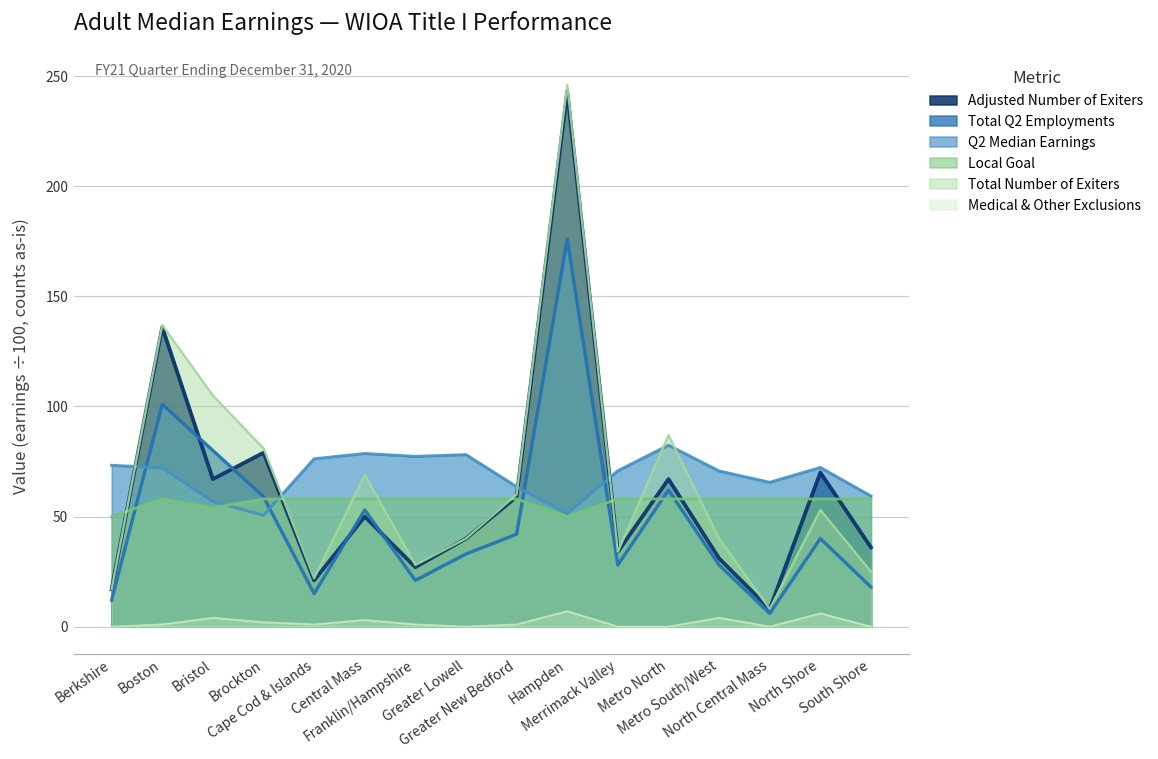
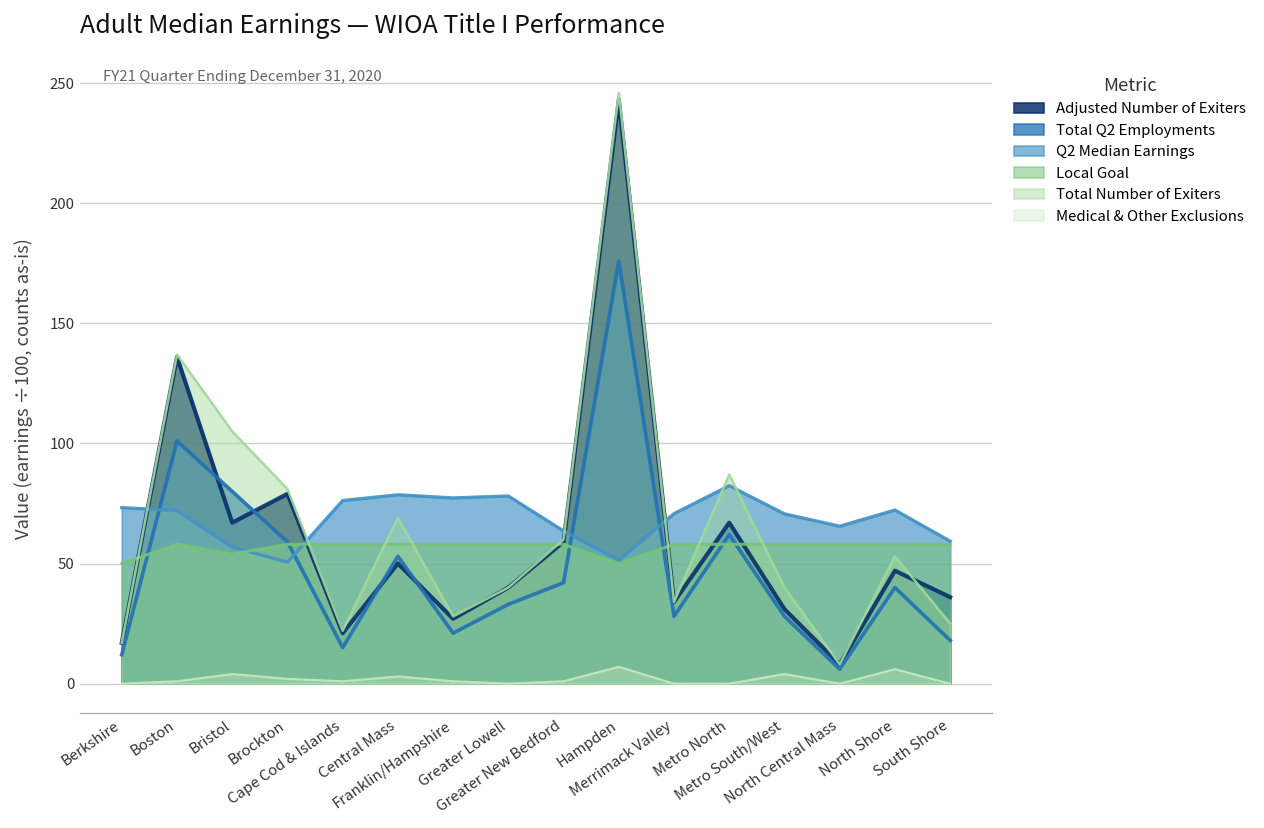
  {
    "Adjusted Number of Exiters": {
      "Bristol": 67,
      "Brockton": 79,
      "Central Mass": 50,
      "Hampden": 243,
      "Metro North": 67,
      "Metro South/West": 31,
-     "North Shore": 70,
+     "North Shore": 47,
      "South Shore": 36
    },
    "Local Goal": {
      "Berkshire": 50,
      "Boston": 58,
      "Bristol": 54,
      "Cape Cod & Islands": 58,
      "Central Mass": 58,
      "Franklin/Hampshire": 58,
      "Greater Lowell": 58,
      "Hampden": 50,
      "Merrimack Valley": 58,
      "Metro North": 58,
      "Metro South/West": 58,
      "North Central Mass": 58,
      "North Shore": 58,
      "South Shore": 58
    }
  }
